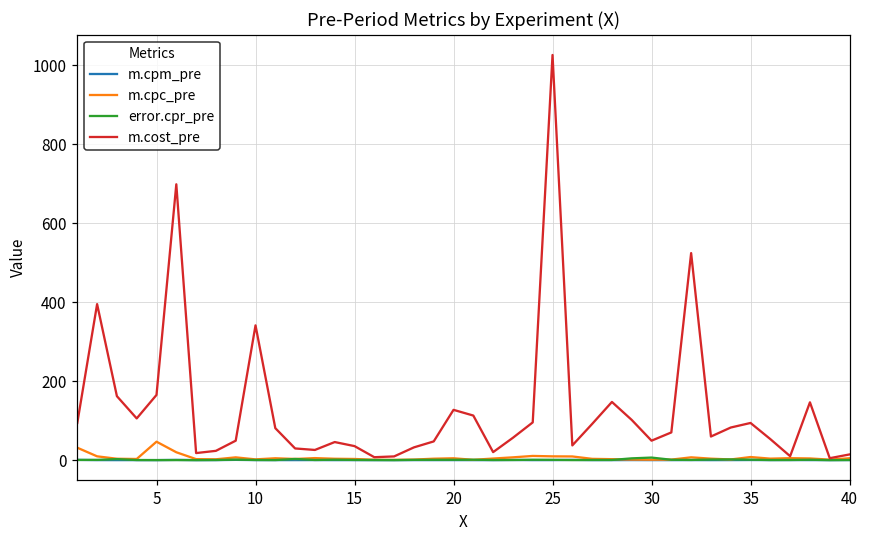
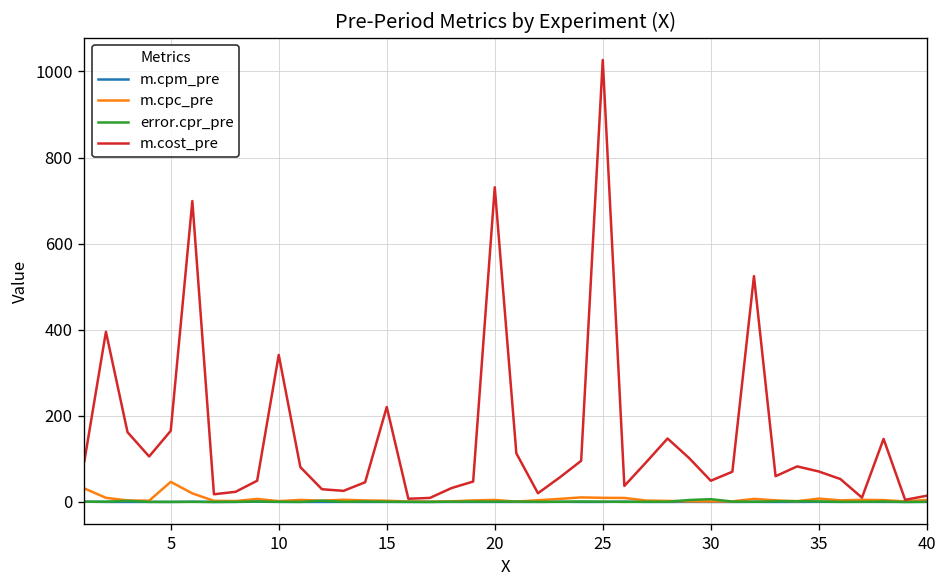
  {
    "m.cpc_pre": {
      "5": 50,
      "25": 10
    },
    "m.cost_pre": {
      "5": 170,
      "10": 340,
-     "15": 40,
-     "20": 130,
+     "15": 220,
+     "20": 730,
      "25": 1030,
      "30": 50,
-     "35": 90,
+     "35": 70,
      "40": 10
    }
  }
